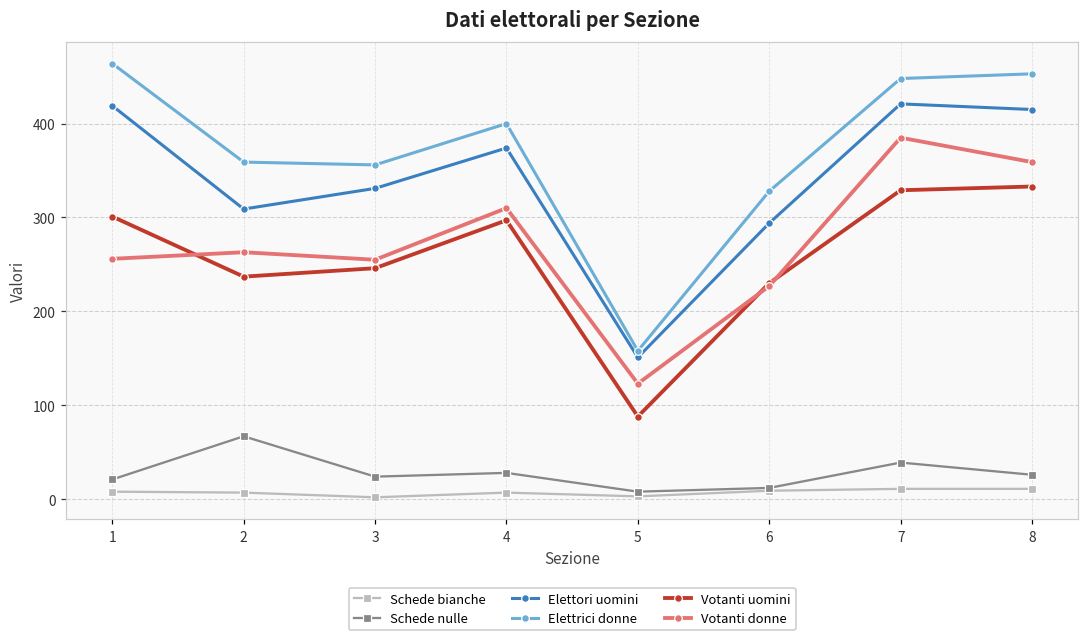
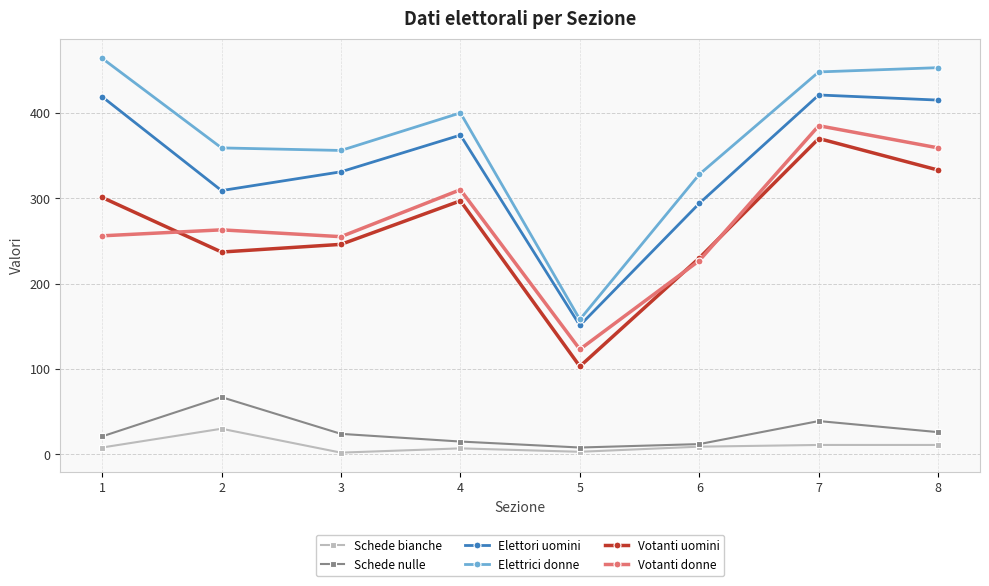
  {
    "Schede bianche": {
      "1": 10,
-     "2": 10,
+     "2": 30,
      "3": 0,
      "4": 10,
      "5": 0,
      "6": 10,
      "7": 10,
      "8": 10
    },
    "Schede nulle": {
      "1": 20,
      "2": 70,
      "3": 20,
-     "4": 30,
+     "4": 20,
      "5": 10,
      "6": 10,
      "7": 40,
      "8": 30
    },
    "Elettori uomini": {
      "1": 420,
      "2": 310,
      "3": 330,
      "4": 370,
      "5": 150,
      "6": 290,
      "7": 420,
      "8": 420
    },
    "Elettrici donne": {
      "1": 460,
      "2": 360,
      "3": 360,
      "4": 400,
      "5": 160,
      "6": 330,
      "7": 450,
      "8": 450
    },
    "Votanti uomini": {
      "1": 300,
      "2": 240,
      "3": 250,
      "4": 300,
-     "5": 90,
-     "7": 330,
+     "5": 100,
+     "7": 370,
      "8": 330
    },
    "Votanti donne": {
      "1": 260,
      "2": 260,
      "3": 260,
      "4": 310,
      "5": 120,
      "7": 390,
      "8": 360
    }
  }
